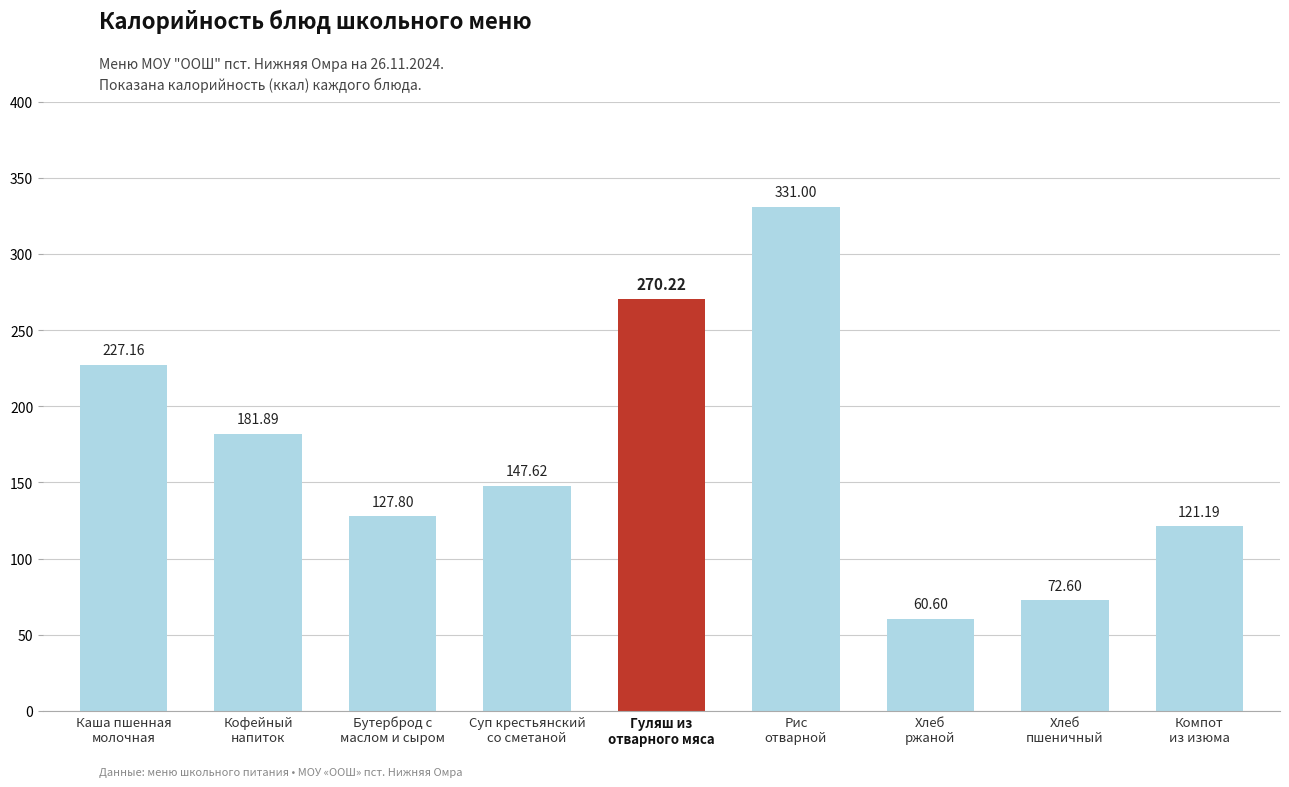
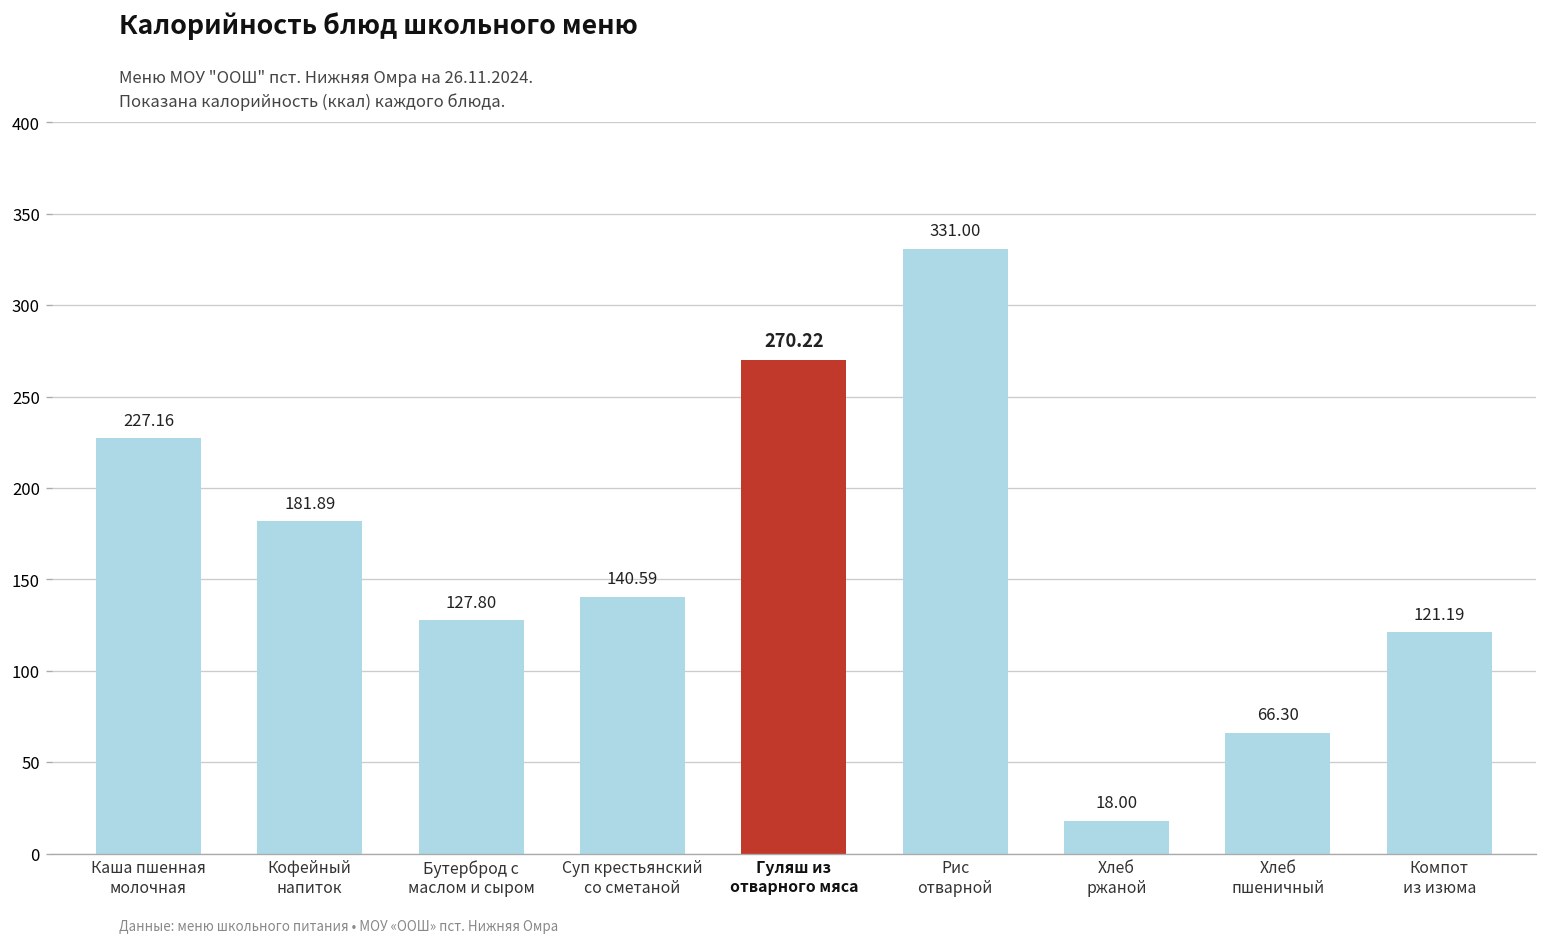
  {
    "Каша пшенная молочная": 227.16,
    "Кофейный напиток": 181.89,
    "Бутерброд с маслом и сыром": 127.80,
-   "Суп крестьянский со сметаной": 147.62,
+   "Суп крестьянский со сметаной": 140.59,
    "Гуляш из отварного мяса": 270.22,
    "Рис отварной": 331.00,
-   "Хлеб ржаной": 60.60,
-   "Хлеб пшеничный": 72.60,
+   "Хлеб ржаной": 18.00,
+   "Хлеб пшеничный": 66.30,
    "Компот из изюма": 121.19
  }
